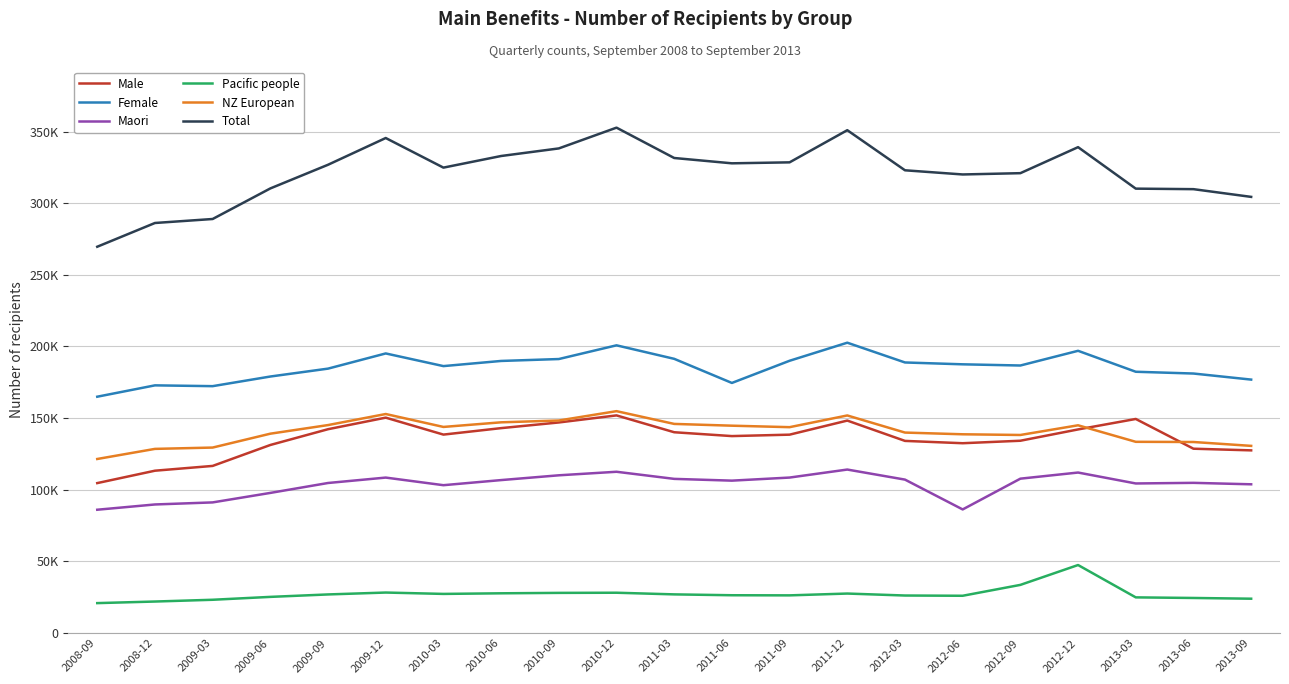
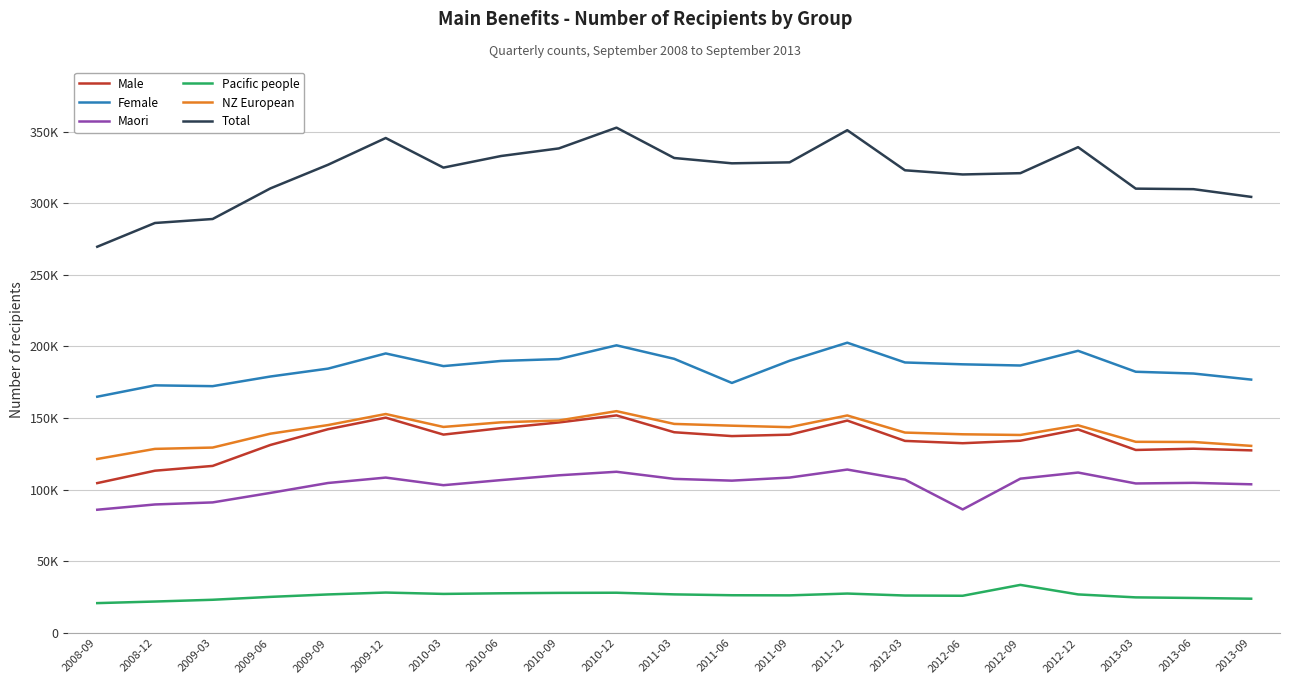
  {
    "Male": {
      "2008-09": 105000,
      "2008-12": 113000,
      "2009-03": 117000,
      "2009-06": 131000,
      "2009-09": 142000,
      "2009-12": 150000,
      "2010-03": 139000,
      "2010-06": 143000,
      "2010-12": 152000,
      "2011-03": 140000,
      "2011-06": 137000,
      "2011-09": 138000,
      "2011-12": 148000,
      "2012-03": 134000,
      "2012-06": 132000,
      "2012-09": 134000,
      "2012-12": 142000,
-     "2013-03": 149000,
+     "2013-03": 128000,
      "2013-06": 129000,
      "2013-09": 128000
    },
    "Female": {
      "2008-09": 165000,
      "2008-12": 173000,
      "2009-03": 172000,
      "2009-06": 179000,
      "2009-09": 185000,
      "2009-12": 195000,
      "2010-03": 186000,
      "2010-06": 190000,
      "2010-09": 191000,
      "2010-12": 201000,
      "2011-03": 191000,
      "2011-06": 175000,
      "2011-09": 190000,
      "2011-12": 203000,
      "2012-03": 189000,
      "2012-06": 188000,
      "2012-09": 187000,
      "2012-12": 197000,
      "2013-03": 182000,
      "2013-06": 181000,
      "2013-09": 177000
    },
    "Maori": {
      "2008-09": 86000,
      "2008-12": 90000,
      "2009-03": 91000,
      "2009-06": 98000,
      "2009-09": 105000,
      "2009-12": 109000,
      "2010-03": 103000,
      "2010-06": 107000,
      "2010-09": 110000,
      "2010-12": 113000,
      "2011-03": 108000,
      "2011-06": 106000,
      "2011-09": 109000,
      "2011-12": 114000,
      "2012-03": 107000,
      "2012-06": 86000,
      "2012-09": 108000,
      "2012-12": 112000,
      "2013-03": 104000,
      "2013-06": 105000,
      "2013-09": 104000
    },
    "Pacific people": {
      "2008-09": 21000,
      "2008-12": 22000,
      "2009-03": 23000,
      "2009-06": 25000,
      "2009-09": 27000,
      "2009-12": 28000,
      "2010-03": 27000,
      "2010-06": 28000,
      "2010-09": 28000,
      "2010-12": 28000,
      "2011-03": 27000,
      "2011-06": 26000,
      "2011-09": 26000,
      "2011-12": 28000,
      "2012-03": 26000,
      "2012-06": 26000,
      "2012-09": 34000,
-     "2012-12": 47000,
+     "2012-12": 27000,
      "2013-03": 25000,
      "2013-06": 25000,
      "2013-09": 24000
    },
    "NZ European": {
      "2008-09": 121000,
      "2008-12": 129000,
      "2009-03": 129000,
      "2009-06": 139000,
      "2009-09": 145000,
      "2009-12": 153000,
      "2010-03": 144000,
      "2010-06": 147000,
      "2010-12": 155000,
      "2011-03": 146000,
      "2011-06": 145000,
      "2011-09": 144000,
      "2011-12": 152000,
      "2012-03": 140000,
      "2012-06": 139000,
      "2012-09": 138000,
      "2012-12": 145000,
      "2013-03": 133000,
      "2013-06": 133000,
      "2013-09": 131000
    },
    "Total": {
      "2008-09": 270000,
      "2008-12": 286000,
      "2009-03": 289000,
      "2009-06": 310000,
      "2009-09": 327000,
      "2009-12": 345000,
      "2010-03": 325000,
      "2010-06": 333000,
      "2010-09": 338000,
      "2010-12": 353000,
      "2011-03": 332000,
      "2011-06": 328000,
      "2011-09": 328000,
      "2011-12": 351000,
      "2012-03": 323000,
      "2012-06": 320000,
      "2012-09": 321000,
      "2012-12": 339000,
      "2013-03": 310000,
      "2013-06": 310000,
      "2013-09": 304000
    }
  }
